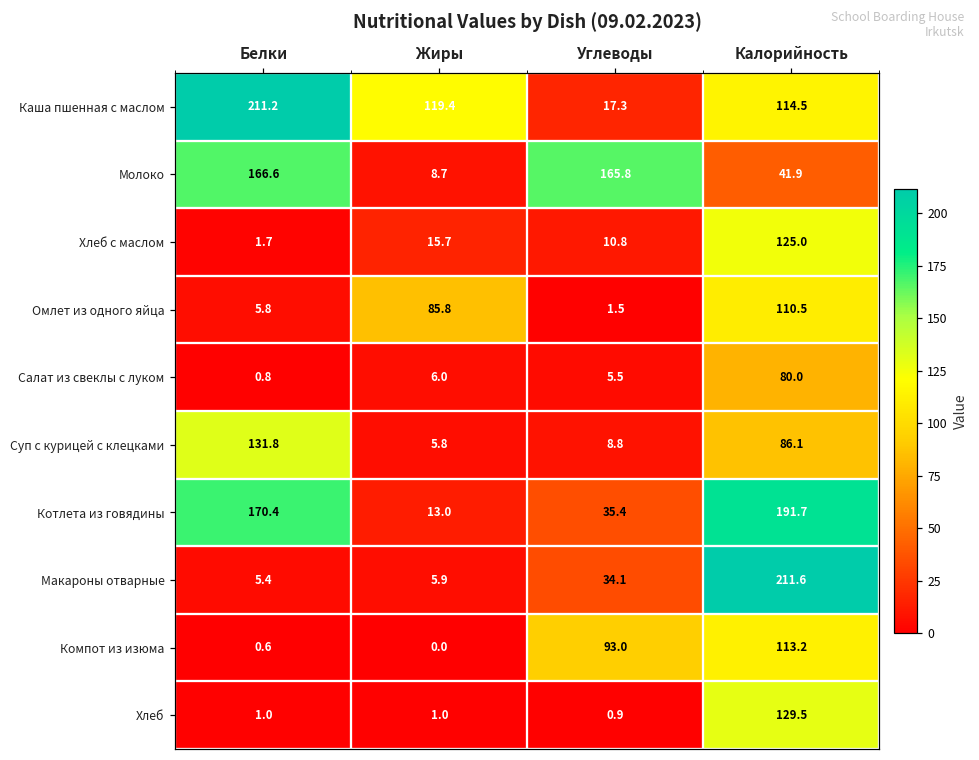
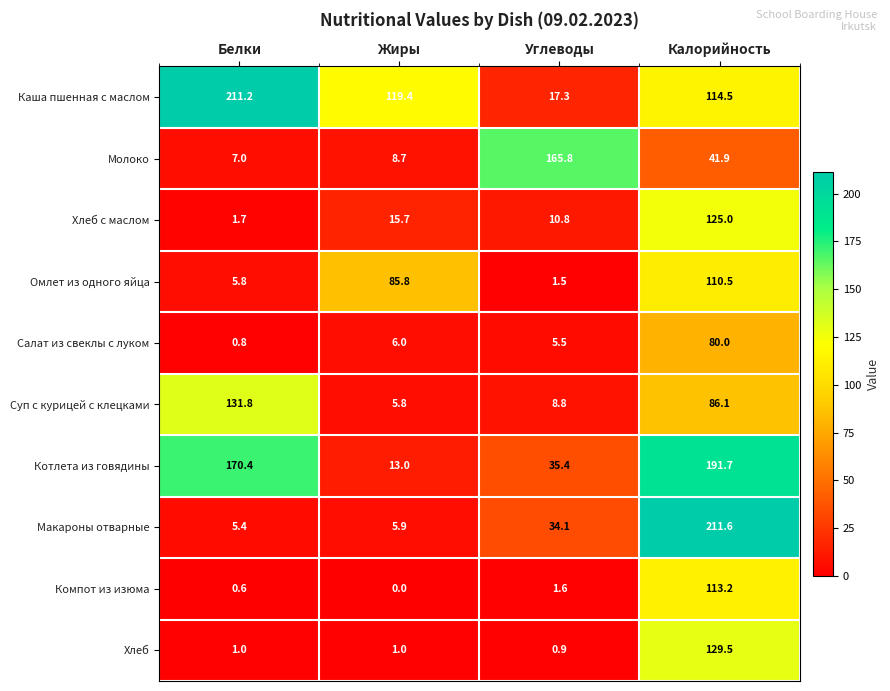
  {
    "Каша пшенная с маслом": {
      "Белки": 211.2,
      "Жиры": 119.4,
      "Углеводы": 17.3,
      "Калорийность": 114.5
    },
    "Молоко": {
-     "Белки": 166.6,
+     "Белки": 7.0,
      "Жиры": 8.7,
      "Углеводы": 165.8,
      "Калорийность": 41.9
    },
    "Хлеб с маслом": {
      "Белки": 1.7,
      "Жиры": 15.7,
      "Углеводы": 10.8,
      "Калорийность": 125.0
    },
    "Омлет из одного яйца": {
      "Белки": 5.8,
      "Жиры": 85.8,
      "Углеводы": 1.5,
      "Калорийность": 110.5
    },
    "Салат из свеклы с луком": {
      "Белки": 0.8,
      "Жиры": 6.0,
      "Углеводы": 5.5,
      "Калорийность": 80.0
    },
    "Суп с курицей с клецками": {
      "Белки": 131.8,
      "Жиры": 5.8,
      "Углеводы": 8.8,
      "Калорийность": 86.1
    },
    "Котлета из говядины": {
      "Белки": 170.4,
      "Жиры": 13.0,
      "Углеводы": 35.4,
      "Калорийность": 191.7
    },
    "Макароны отварные": {
      "Белки": 5.4,
      "Жиры": 5.9,
      "Углеводы": 34.1,
      "Калорийность": 211.6
    },
    "Компот из изюма": {
      "Белки": 0.6,
      "Жиры": 0.0,
-     "Углеводы": 93.0,
+     "Углеводы": 1.6,
      "Калорийность": 113.2
    },
    "Хлеб": {
      "Белки": 1.0,
      "Жиры": 1.0,
      "Углеводы": 0.9,
      "Калорийность": 129.5
    }
  }
